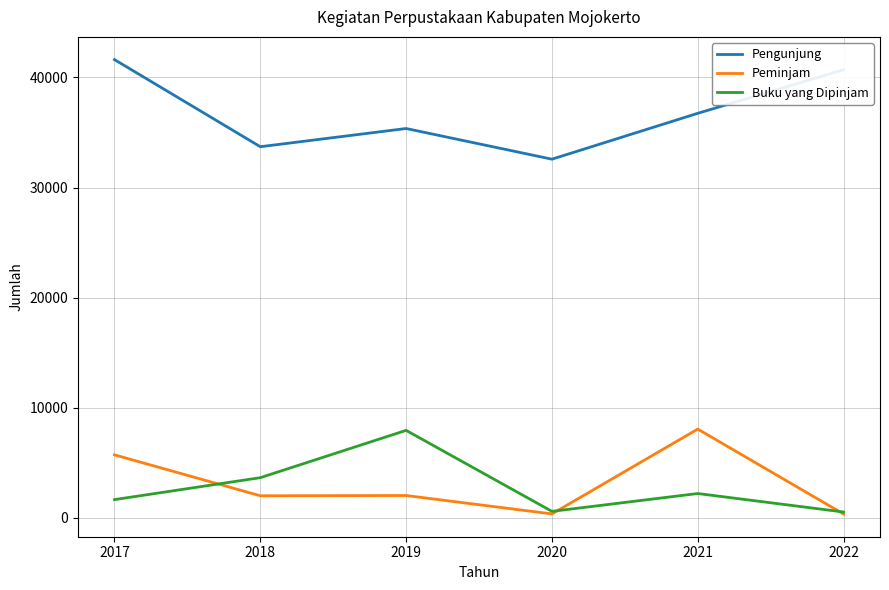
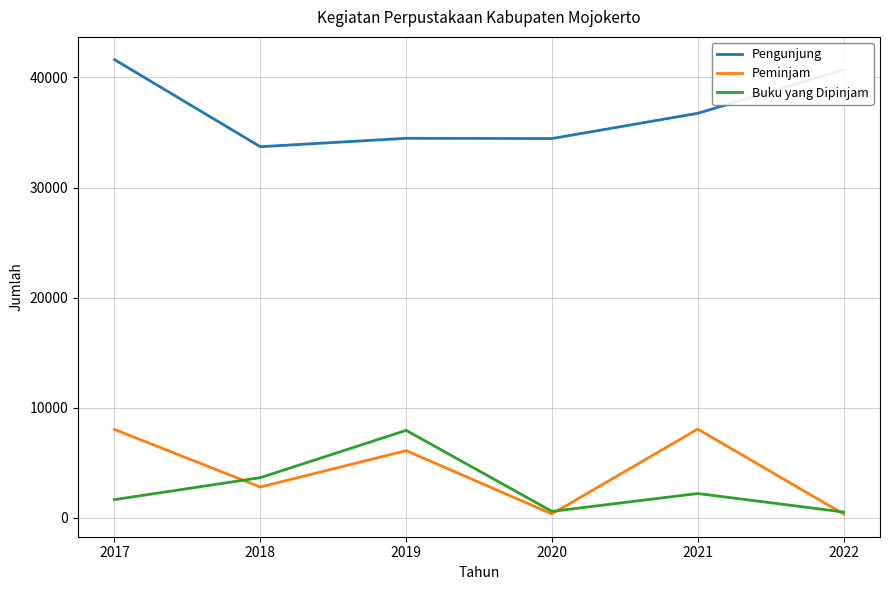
  {
    "Pengunjung": {
      "2017": 41600,
      "2018": 33700,
-     "2019": 35400,
-     "2020": 32600,
+     "2019": 34500,
+     "2020": 34500,
      "2021": 36700
    },
    "Peminjam": {
-     "2017": 5700,
-     "2018": 2000,
-     "2019": 2000,
+     "2017": 8000,
+     "2018": 2800,
+     "2019": 6100,
      "2021": 8000
    },
    "Buku yang Dipinjam": {
      "2017": 1600,
      "2018": 3600,
      "2019": 7900,
      "2021": 2200
    }
  }
